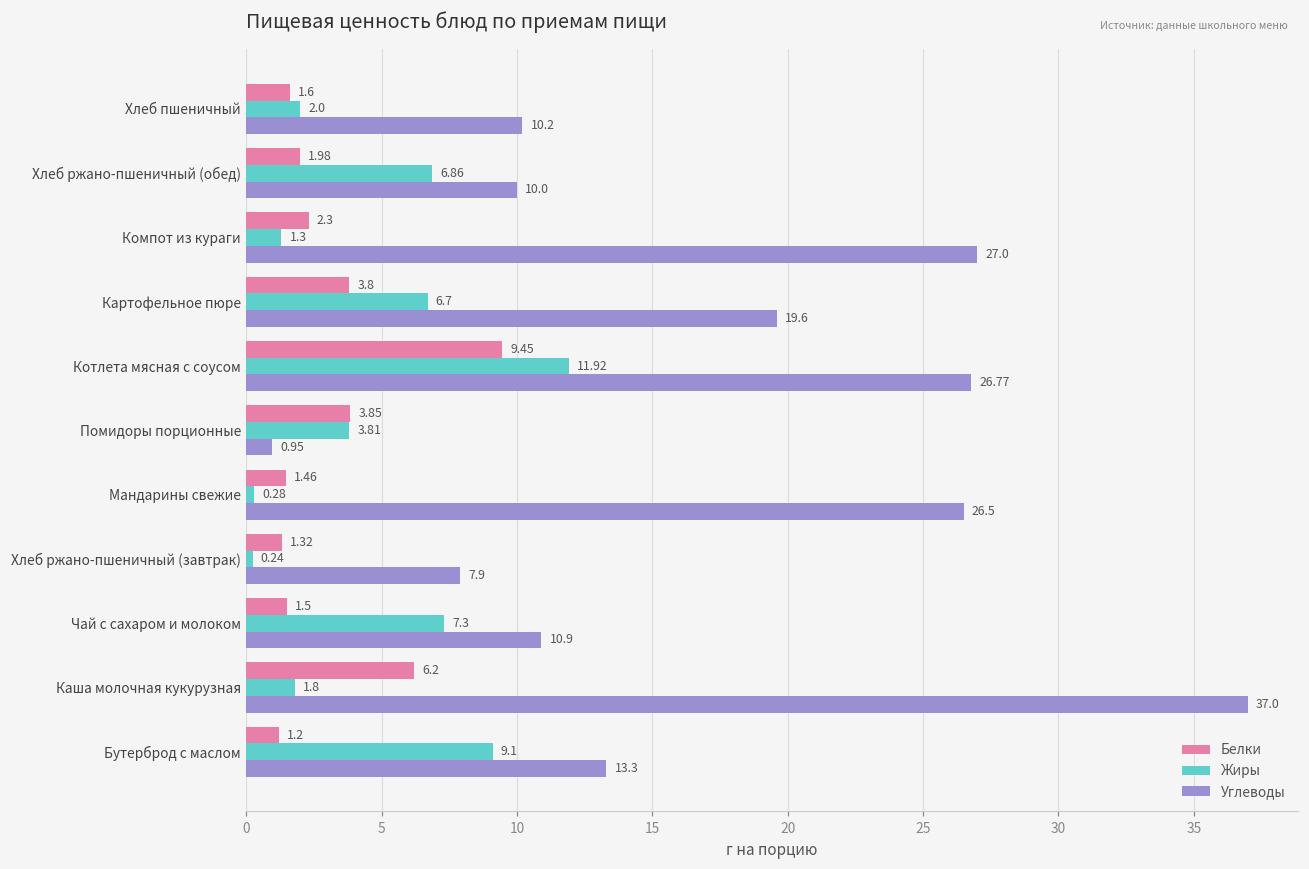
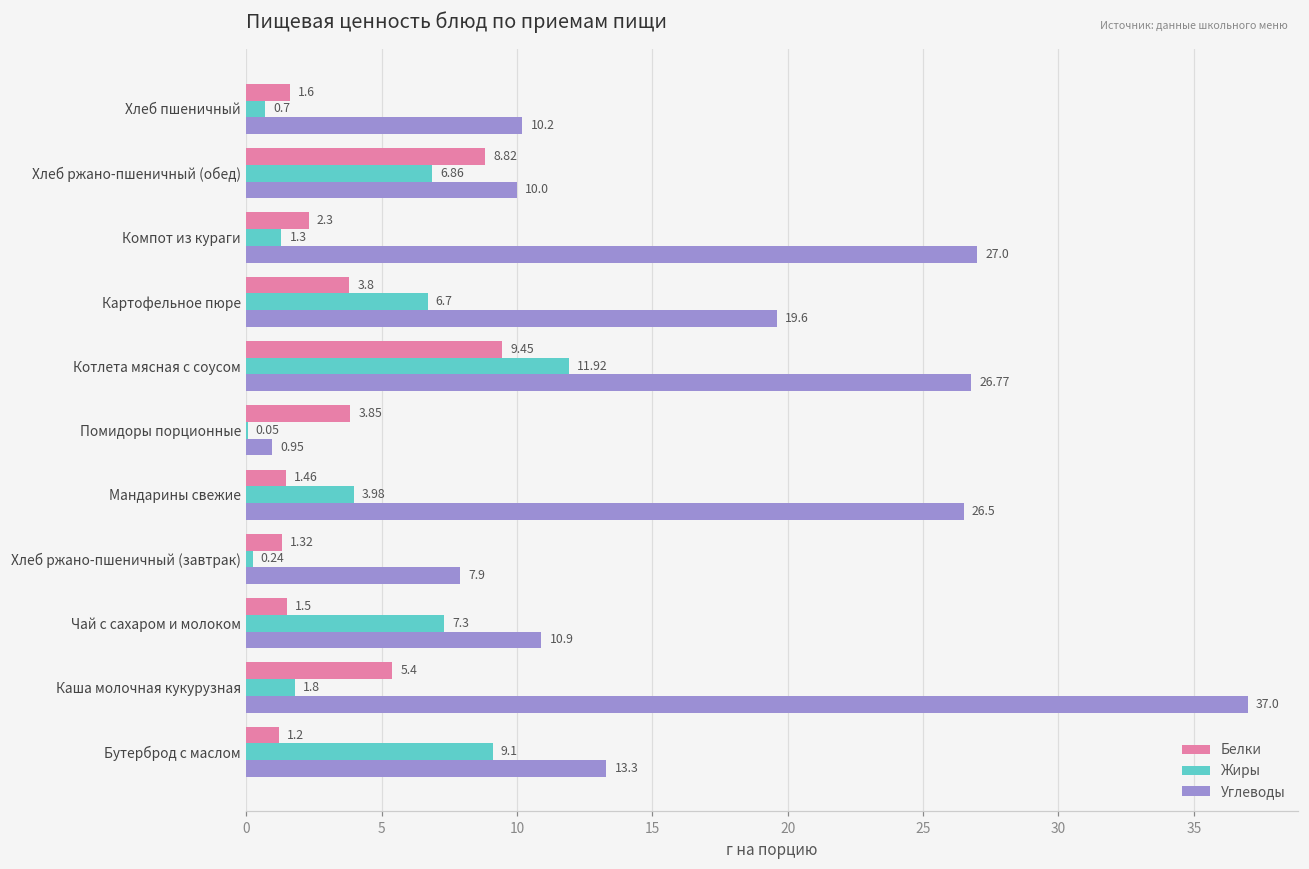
  {
    "Белки": {
      "Хлеб пшеничный": 1.6,
-     "Хлеб ржано-пшеничный (обед)": 1.98,
+     "Хлеб ржано-пшеничный (обед)": 8.82,
      "Компот из кураги": 2.3,
      "Картофельное пюре": 3.8,
      "Котлета мясная с соусом": 9.45,
      "Помидоры порционные": 3.85,
      "Мандарины свежие": 1.46,
      "Хлеб ржано-пшеничный (завтрак)": 1.32,
      "Чай с сахаром и молоком": 1.5,
-     "Каша молочная кукурузная": 6.2,
+     "Каша молочная кукурузная": 5.4,
      "Бутерброд с маслом": 1.2
    },
    "Жиры": {
-     "Хлеб пшеничный": 2.0,
+     "Хлеб пшеничный": 0.7,
      "Хлеб ржано-пшеничный (обед)": 6.86,
      "Компот из кураги": 1.3,
      "Картофельное пюре": 6.7,
      "Котлета мясная с соусом": 11.92,
-     "Помидоры порционные": 3.81,
-     "Мандарины свежие": 0.28,
+     "Помидоры порционные": 0.05,
+     "Мандарины свежие": 3.98,
      "Хлеб ржано-пшеничный (завтрак)": 0.24,
      "Чай с сахаром и молоком": 7.3,
      "Каша молочная кукурузная": 1.8,
      "Бутерброд с маслом": 9.1
    },
    "Углеводы": {
      "Хлеб пшеничный": 10.2,
      "Хлеб ржано-пшеничный (обед)": 10.0,
      "Компот из кураги": 27.0,
      "Картофельное пюре": 19.6,
      "Котлета мясная с соусом": 26.77,
      "Помидоры порционные": 0.95,
      "Мандарины свежие": 26.5,
      "Хлеб ржано-пшеничный (завтрак)": 7.9,
      "Чай с сахаром и молоком": 10.9,
      "Каша молочная кукурузная": 37.0,
      "Бутерброд с маслом": 13.3
    }
  }
